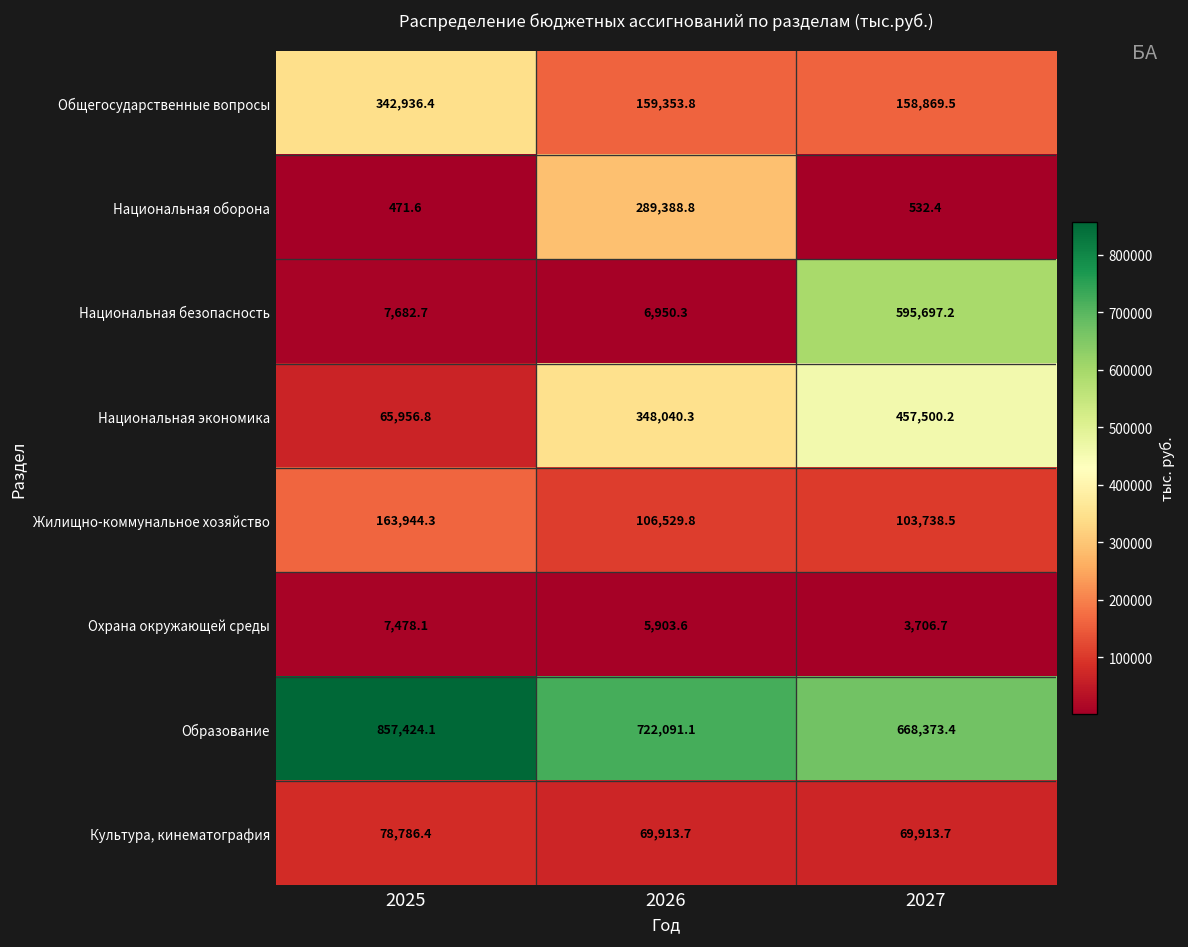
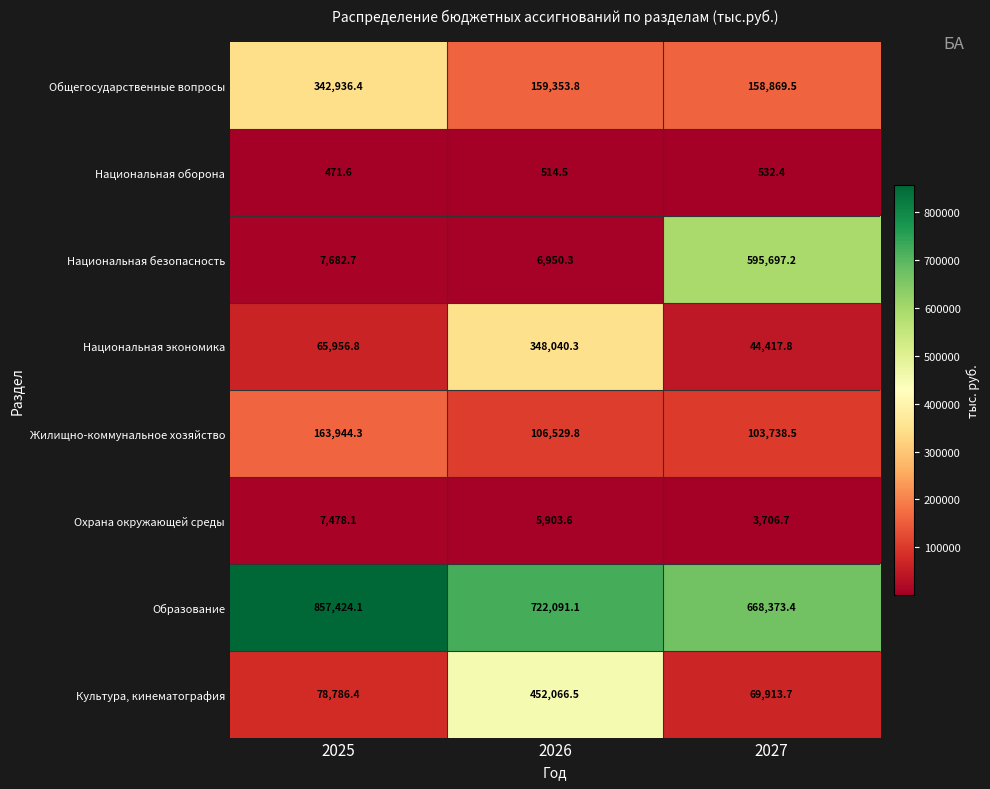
  {
    "Общегосударственные вопросы": {
      "2025": "342,936.4",
      "2026": "159,353.8",
      "2027": "158,869.5"
    },
    "Национальная оборона": {
      "2025": "471.6",
-     "2026": "289,388.8",
+     "2026": "514.5",
      "2027": "532.4"
    },
    "Национальная безопасность": {
      "2025": "7,682.7",
      "2026": "6,950.3",
      "2027": "595,697.2"
    },
    "Национальная экономика": {
      "2025": "65,956.8",
      "2026": "348,040.3",
-     "2027": "457,500.2"
+     "2027": "44,417.8"
    },
    "Жилищно-коммунальное хозяйство": {
      "2025": "163,944.3",
      "2026": "106,529.8",
      "2027": "103,738.5"
    },
    "Охрана окружающей среды": {
      "2025": "7,478.1",
      "2026": "5,903.6",
      "2027": "3,706.7"
    },
    "Образование": {
      "2025": "857,424.1",
      "2026": "722,091.1",
      "2027": "668,373.4"
    },
    "Культура, кинематография": {
      "2025": "78,786.4",
-     "2026": "69,913.7",
+     "2026": "452,066.5",
      "2027": "69,913.7"
    }
  }
